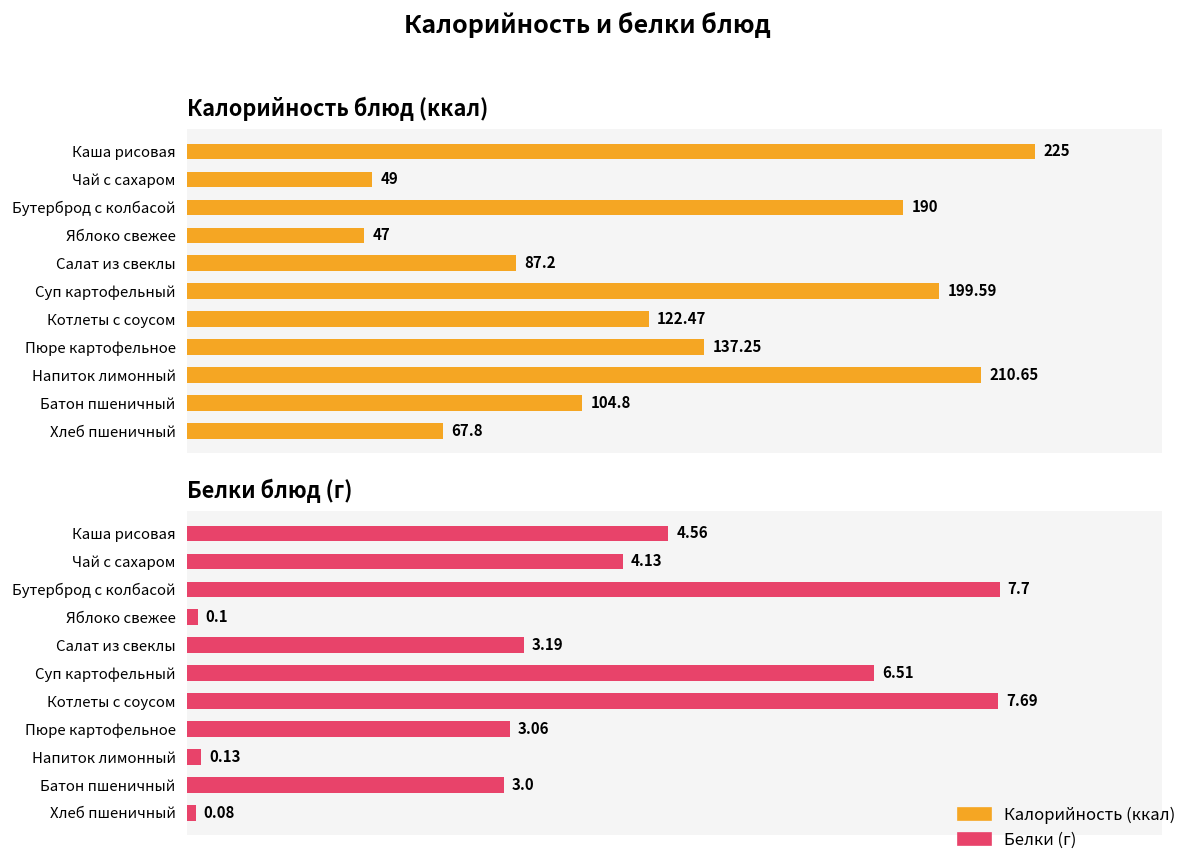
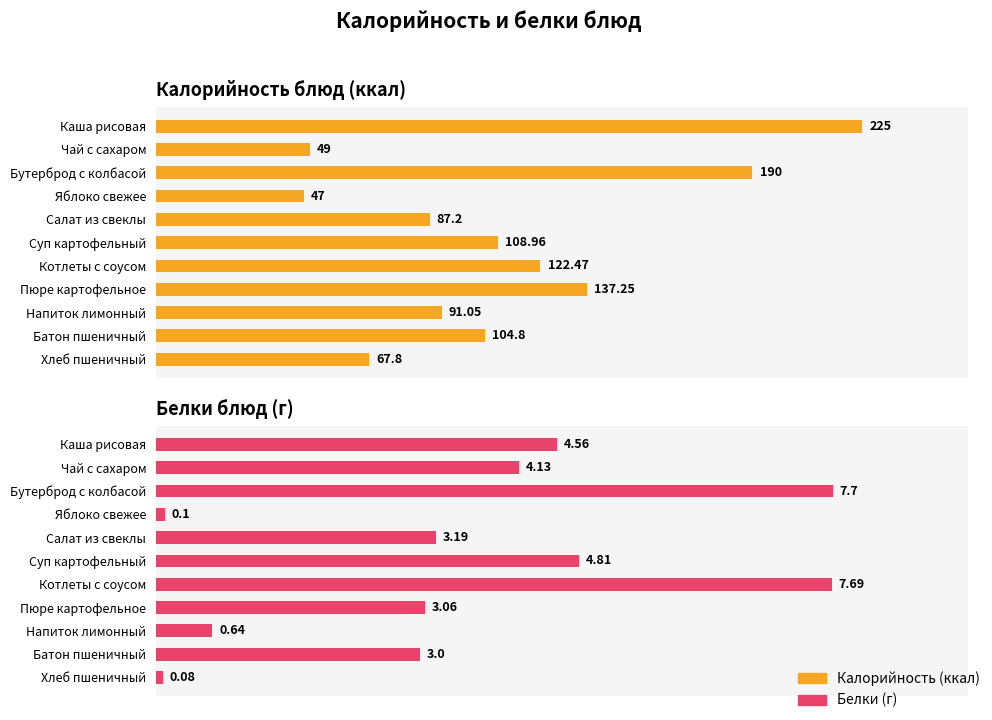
  {
    "Калорийность блюд (ккал)": {
      "Каша рисовая": 225,
      "Чай с сахаром": 49,
      "Бутерброд с колбасой": 190,
      "Яблоко свежее": 47,
      "Салат из свеклы": 87.2,
-     "Суп картофельный": 199.59,
+     "Суп картофельный": 108.96,
      "Котлеты с соусом": 122.47,
      "Пюре картофельное": 137.25,
-     "Напиток лимонный": 210.65,
+     "Напиток лимонный": 91.05,
      "Батон пшеничный": 104.8,
      "Хлеб пшеничный": 67.8
    },
    "Белки блюд (г)": {
      "Каша рисовая": 4.56,
      "Чай с сахаром": 4.13,
      "Бутерброд с колбасой": 7.7,
      "Яблоко свежее": 0.1,
      "Салат из свеклы": 3.19,
-     "Суп картофельный": 6.51,
+     "Суп картофельный": 4.81,
      "Котлеты с соусом": 7.69,
      "Пюре картофельное": 3.06,
-     "Напиток лимонный": 0.13,
+     "Напиток лимонный": 0.64,
      "Батон пшеничный": 3.0,
      "Хлеб пшеничный": 0.08
    }
  }
